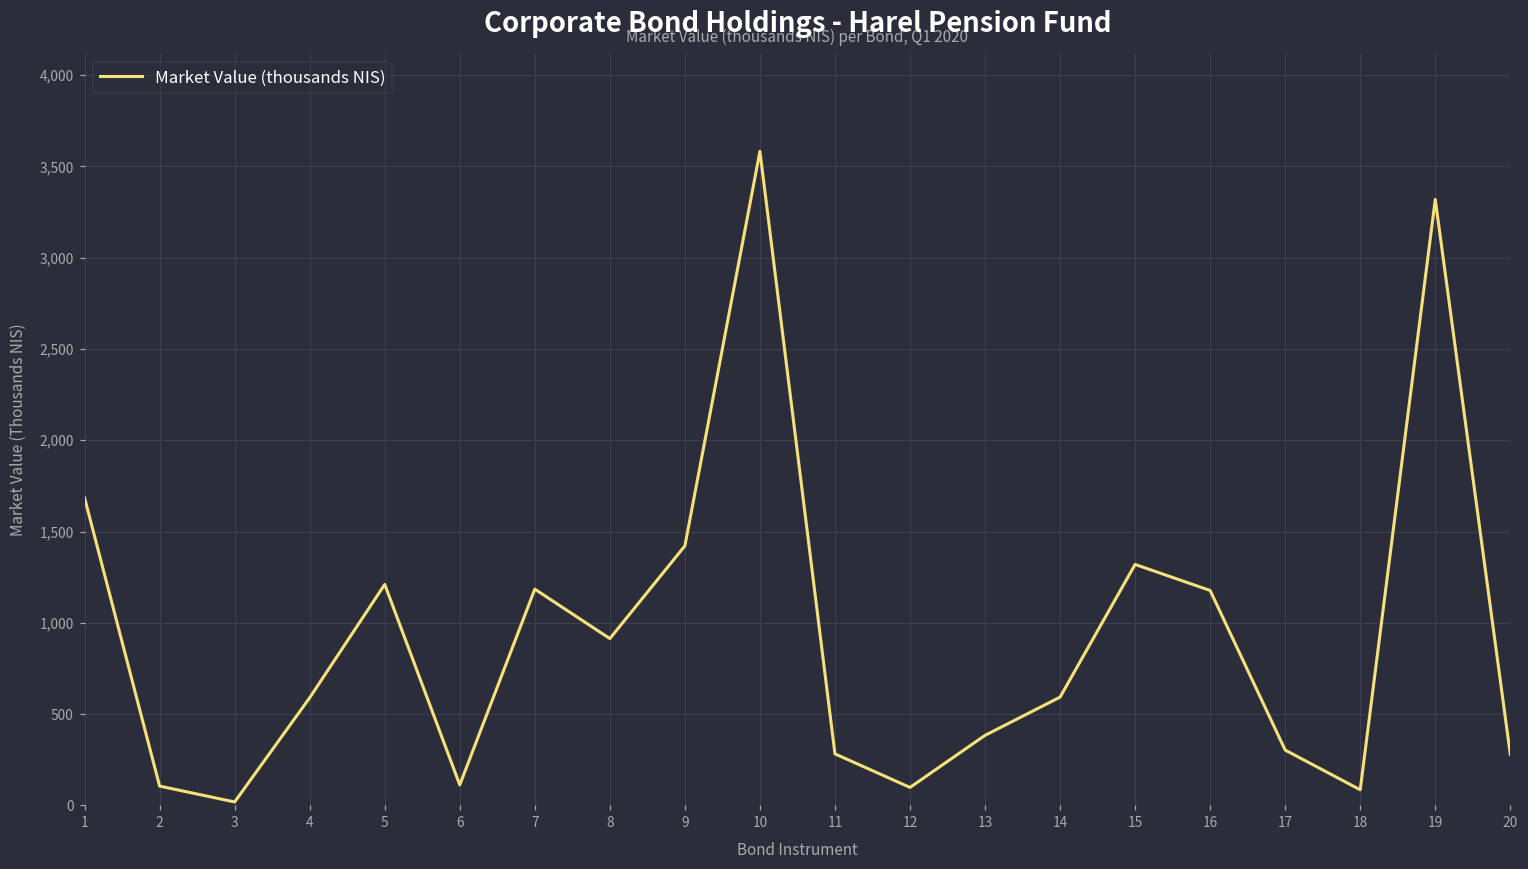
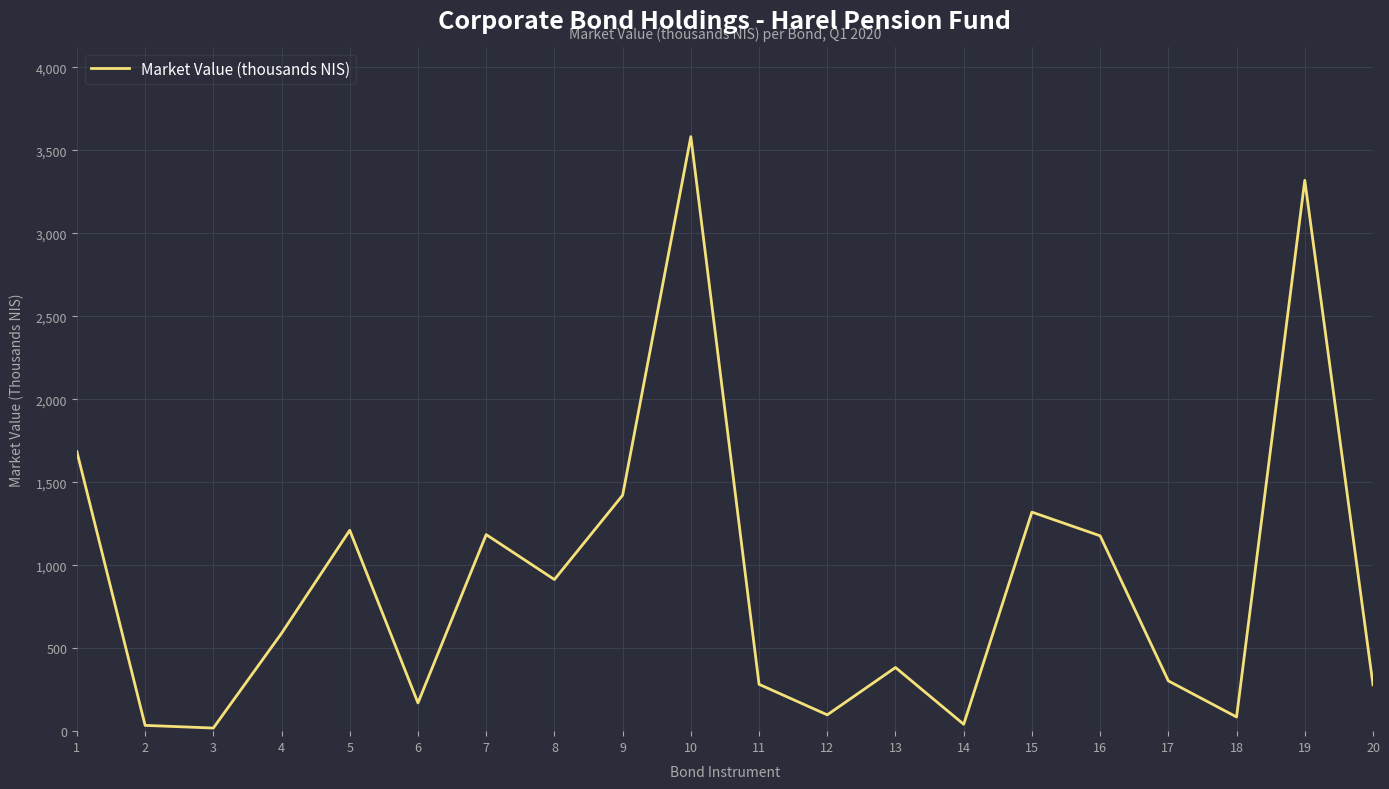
  {
    "1": "1,680",
-   "2": "110",
+   "2": "30",
    "3": "20",
    "4": "590",
    "5": "1,210",
-   "6": "110",
+   "6": "170",
    "7": "1,180",
    "8": "910",
    "9": "1,420",
    "10": "3,580",
    "11": "280",
    "12": "100",
    "13": "380",
-   "14": "590",
+   "14": "40",
    "15": "1,320",
    "16": "1,180",
    "17": "300",
    "18": "90",
    "19": "3,320",
    "20": "280"
  }
